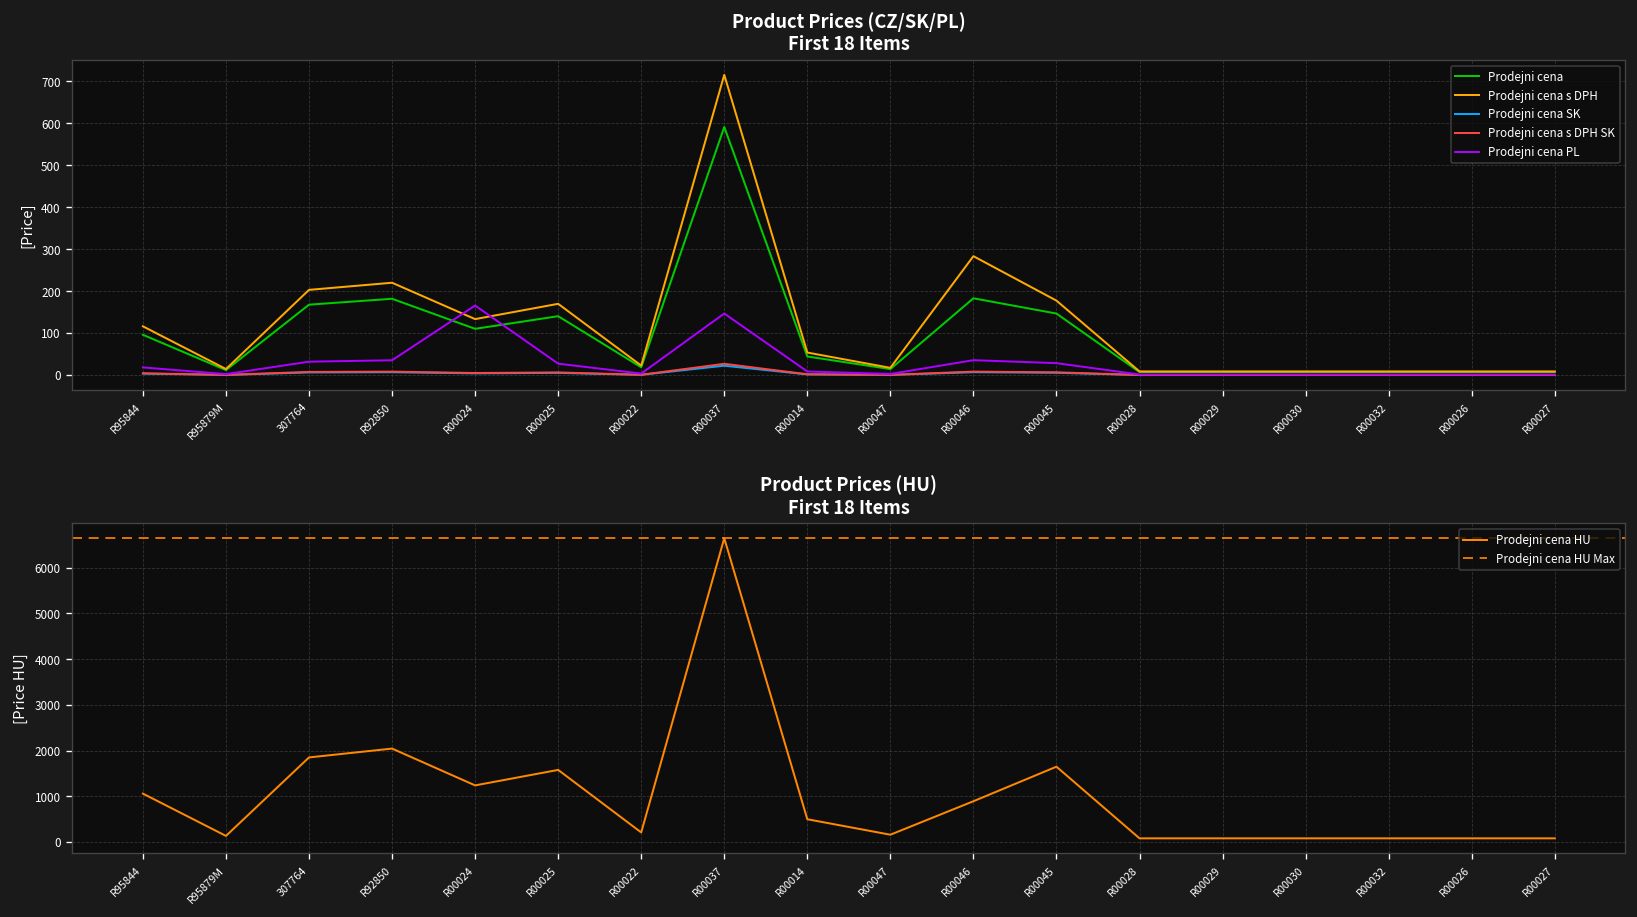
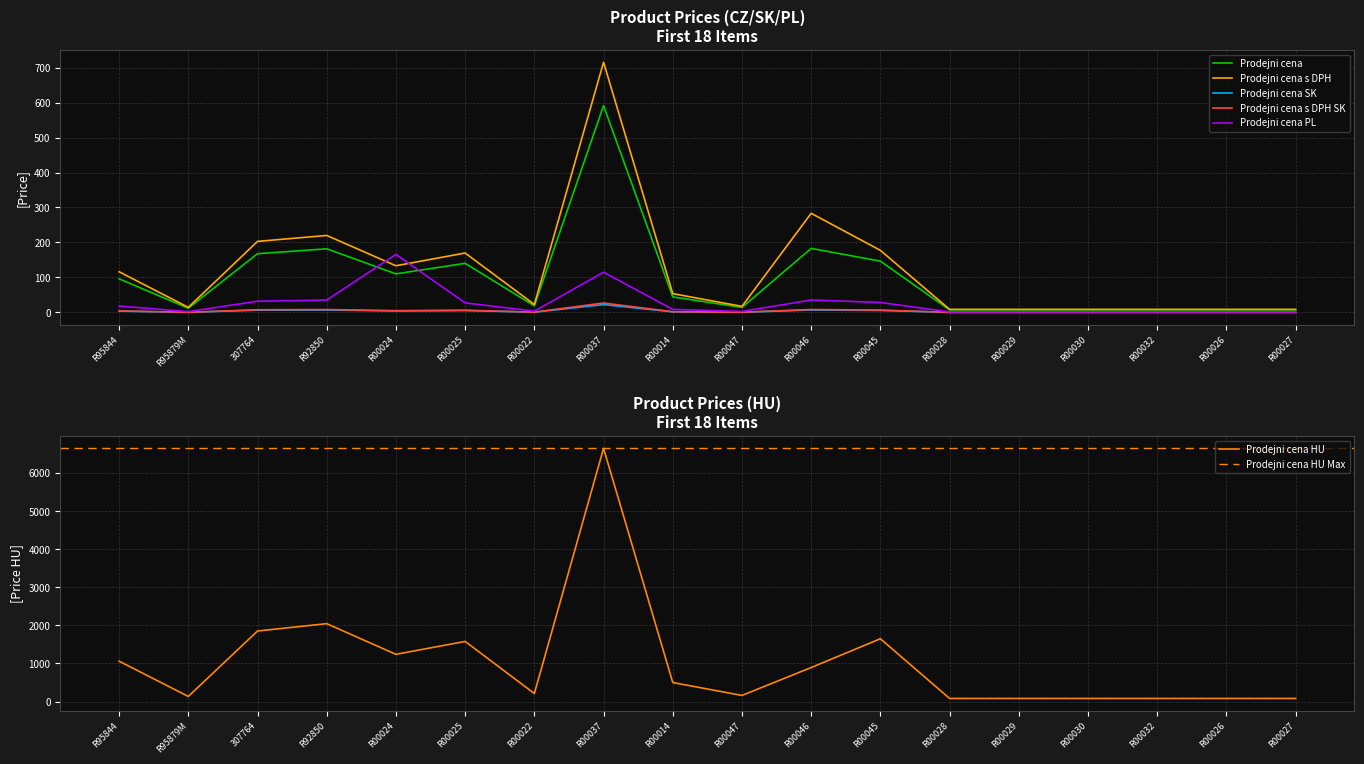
  {
    "Product Prices (CZ/SK/PL) First 18 Items": {
      "Prodejni cena": {
        "R95844": 100,
        "307764": 170,
        "R92850": 180,
        "R00024": 110,
        "R00025": 140,
        "R00037": 590,
        "R00014": 40,
        "R00046": 180,
        "R00045": 150
      },
      "Prodejni cena s DPH": {
        "R95844": 120,
        "307764": 200,
        "R92850": 220,
        "R00024": 130,
        "R00025": 170,
        "R00037": 720,
        "R00014": 50,
        "R00046": 280,
        "R00045": 180
      },
      "Prodejni cena PL": {
        "R95844": 20,
        "307764": 30,
        "R92850": 40,
        "R00024": 170,
        "R00025": 30,
-       "R00037": 150,
+       "R00037": 110,
        "R00046": 40,
        "R00045": 30
      }
    },
    "Product Prices (HU) First 18 Items": {
      "R95844": 1100,
      "R95879M": 100,
      "307764": 1900,
      "R92850": 2000,
      "R00024": 1200,
      "R00025": 1600,
      "R00022": 200,
      "R00037": 6600,
      "R00014": 500,
      "R00047": 200,
      "R00046": 900,
      "R00045": 1600,
      "R00028": 100,
      "R00029": 100,
      "R00030": 100,
      "R00032": 100,
      "R00026": 100,
      "R00027": 100
    }
  }
